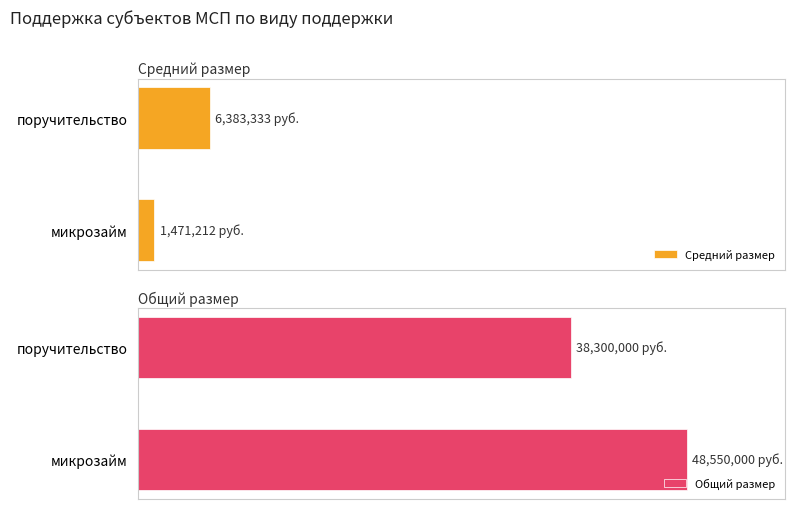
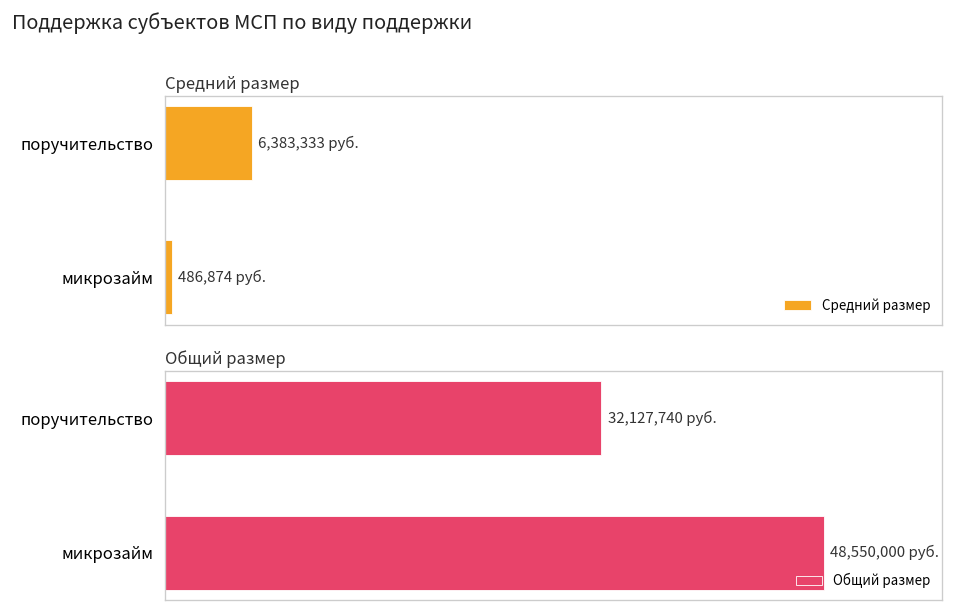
  {
    "Средний размер": {
      "поручительство": "6,383,333",
-     "микрозайм": "1,471,212"
+     "микрозайм": "486,874"
    },
    "Общий размер": {
-     "поручительство": "38,300,000",
+     "поручительство": "32,127,740",
      "микрозайм": "48,550,000"
    }
  }
